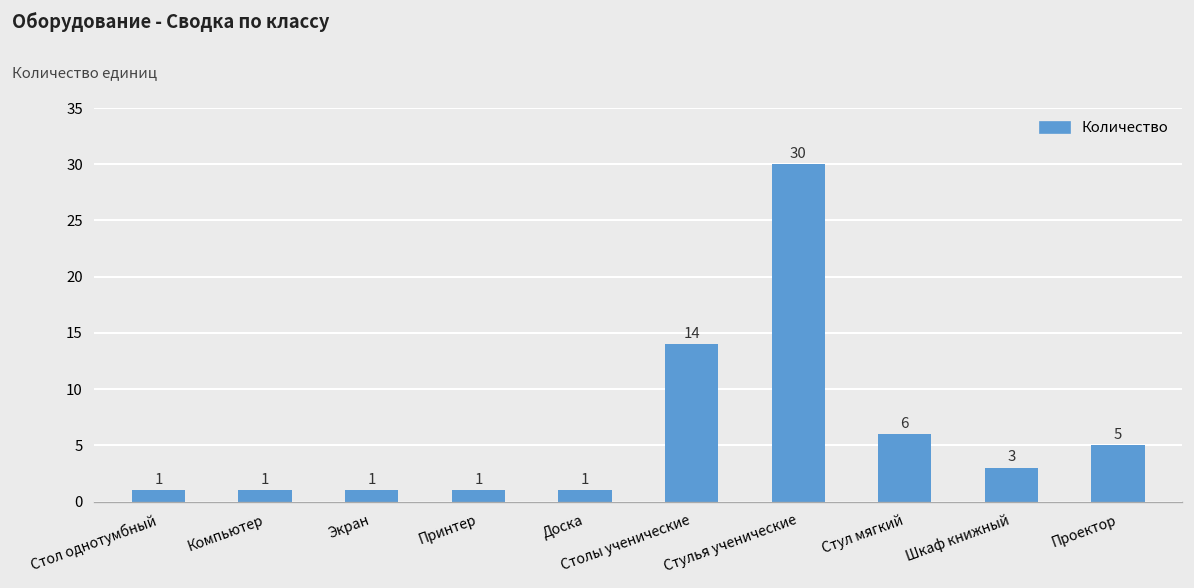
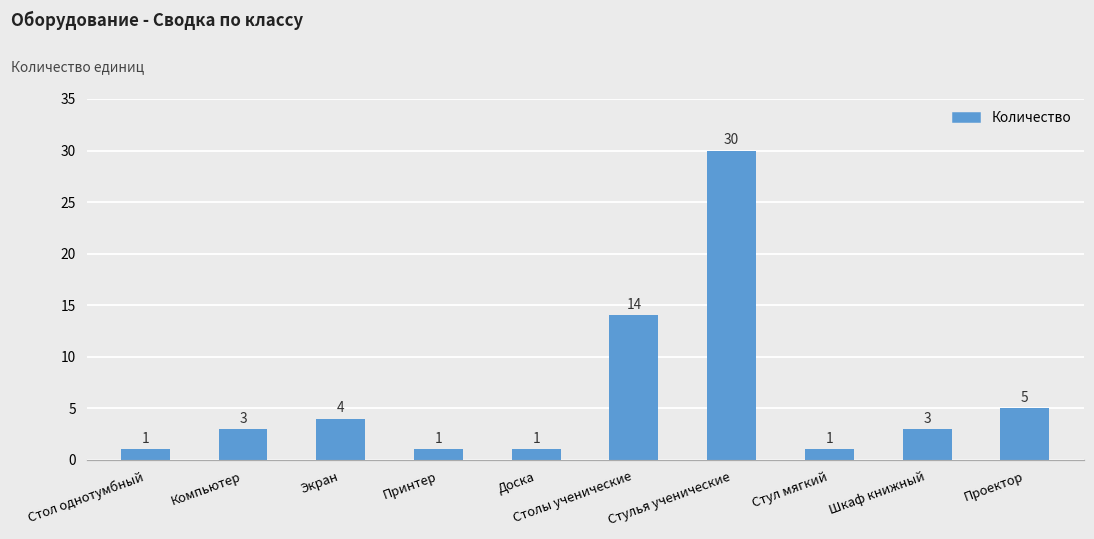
  {
    "Стол однотумбный": 1,
-   "Компьютер": 1,
-   "Экран": 1,
+   "Компьютер": 3,
+   "Экран": 4,
    "Принтер": 1,
    "Доска": 1,
    "Столы ученические": 14,
    "Стулья ученические": 30,
-   "Стул мягкий": 6,
+   "Стул мягкий": 1,
    "Шкаф книжный": 3,
    "Проектор": 5
  }
